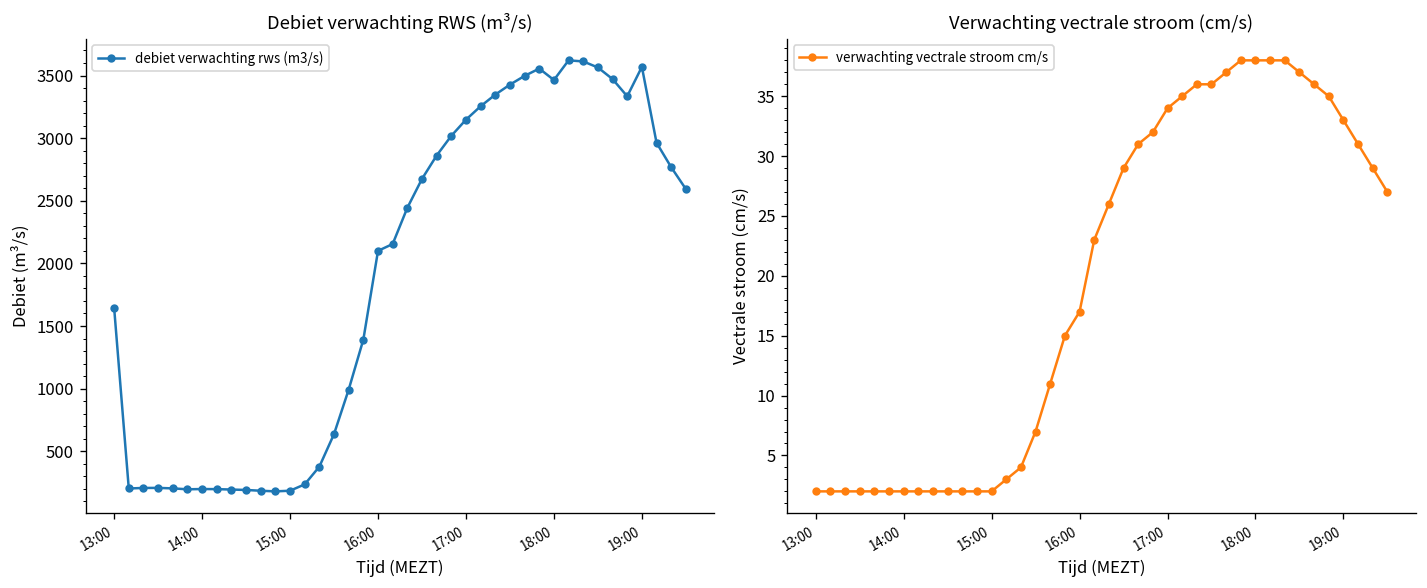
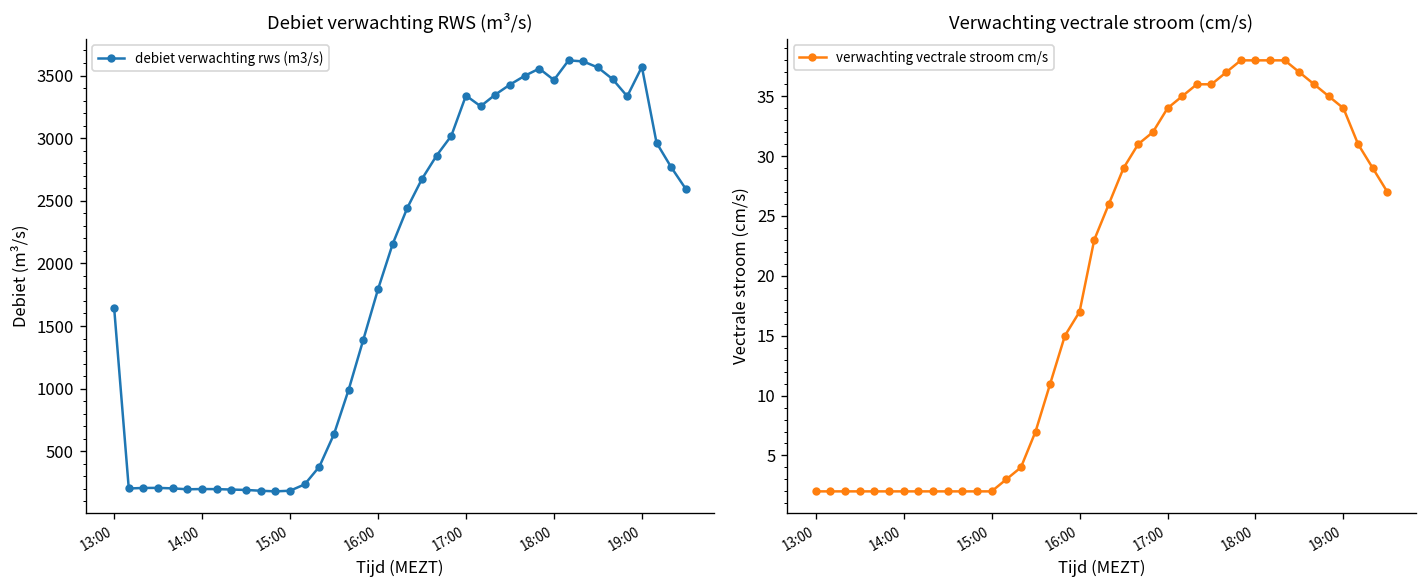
  {
    "Debiet verwachting RWS (m³/s)": {
      "13:00": 1650,
      "14:00": 200,
      "15:00": 180,
-     "16:00": 2100,
-     "17:00": 3150,
+     "16:00": 1790,
+     "17:00": 3340,
      "18:00": 3460,
      "19:00": 3570
    },
    "Verwachting vectrale stroom (cm/s)": {
      "13:00": 2,
      "14:00": 2,
      "15:00": 2,
      "16:00": 17,
      "17:00": 34,
      "18:00": 38,
-     "19:00": 33
+     "19:00": 34
    }
  }
